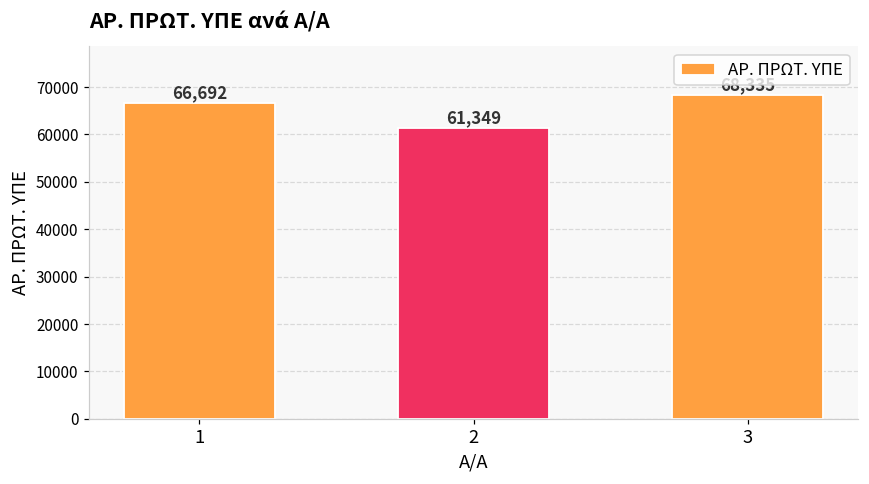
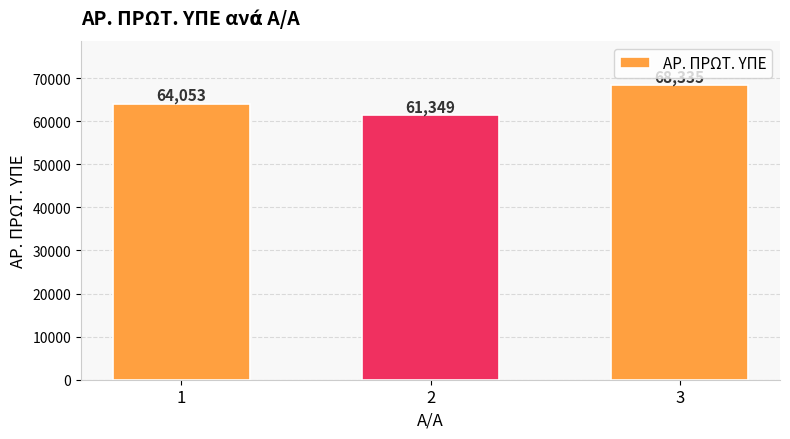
  {
-   "1": "66,692",
+   "1": "64,053",
    "2": "61,349"
  }
